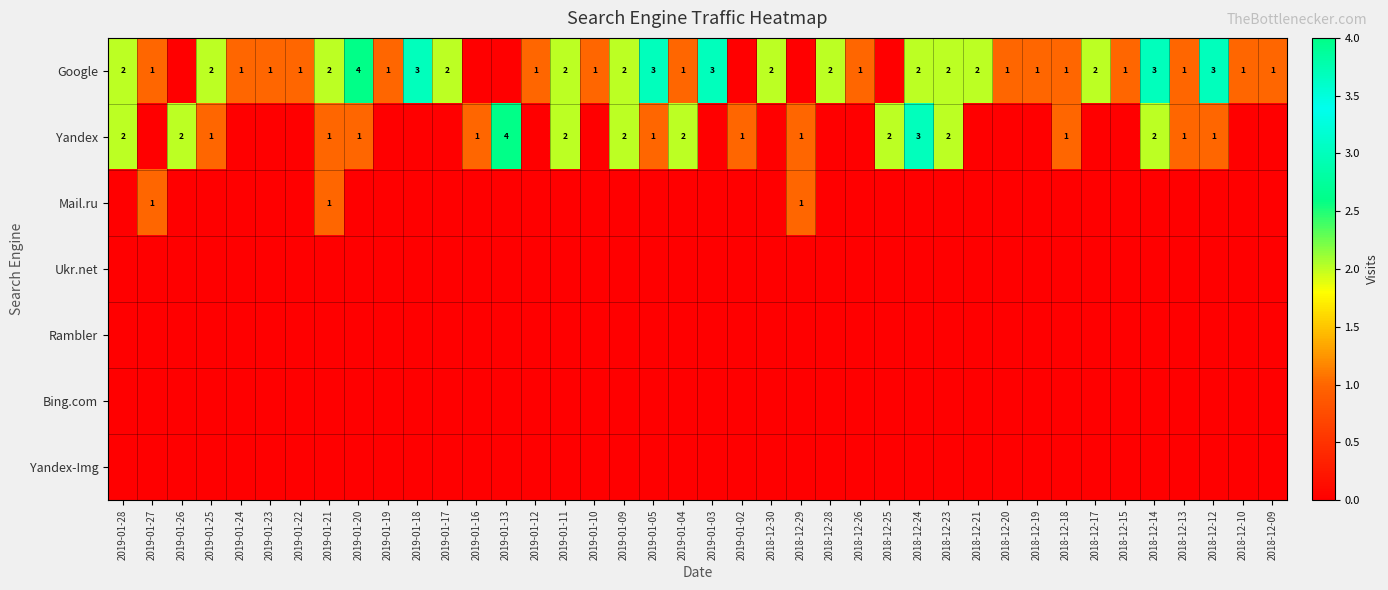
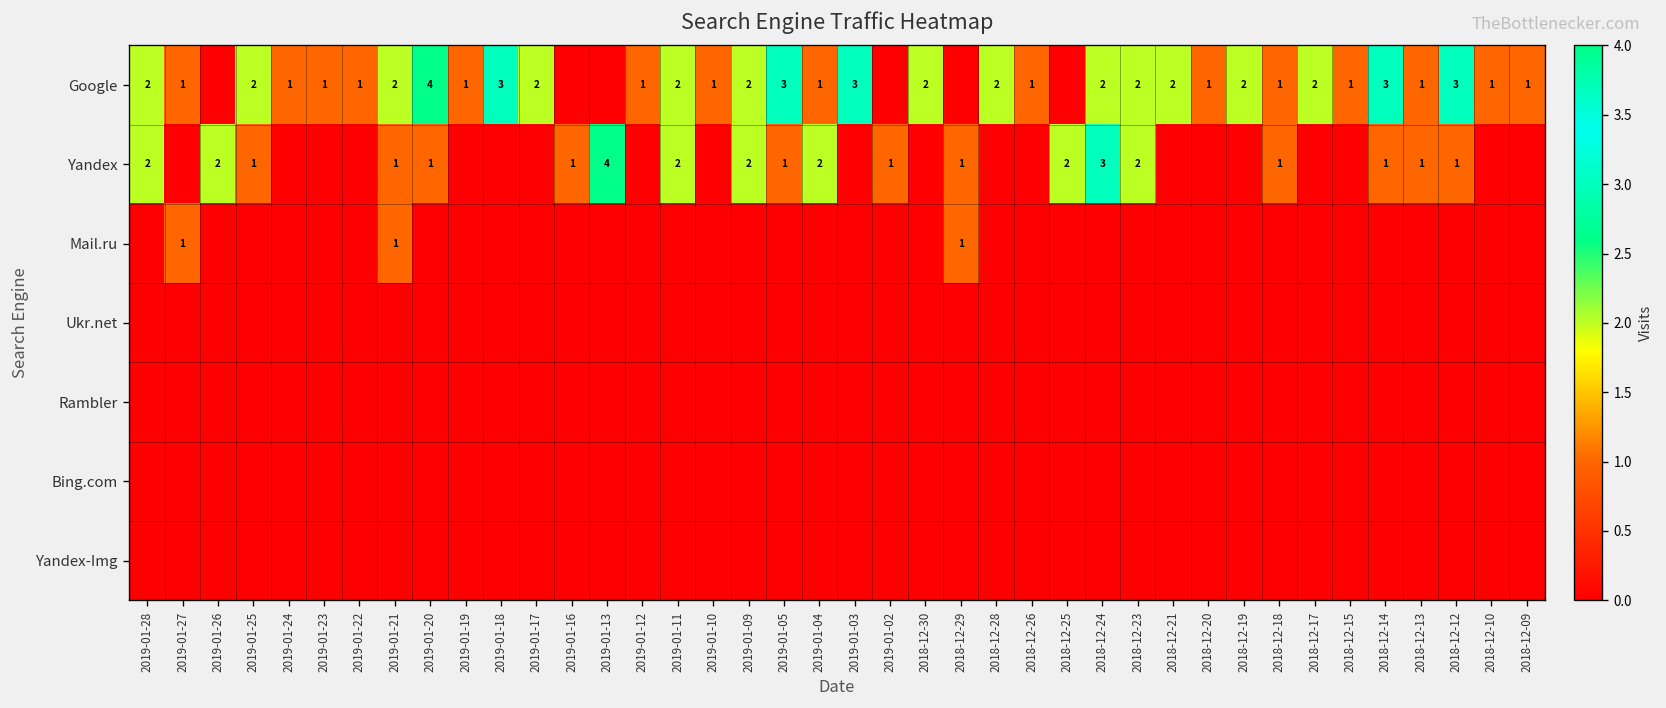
  {
    "Google": {
      "2019-01-28": 2,
      "2019-01-27": 1,
      "2019-01-25": 2,
      "2019-01-24": 1,
      "2019-01-23": 1,
      "2019-01-22": 1,
      "2019-01-21": 2,
      "2019-01-20": 4,
      "2019-01-19": 1,
      "2019-01-18": 3,
      "2019-01-17": 2,
      "2019-01-12": 1,
      "2019-01-11": 2,
      "2019-01-10": 1,
      "2019-01-09": 2,
      "2019-01-05": 3,
      "2019-01-04": 1,
      "2019-01-03": 3,
      "2018-12-30": 2,
      "2018-12-28": 2,
      "2018-12-26": 1,
      "2018-12-24": 2,
      "2018-12-23": 2,
      "2018-12-21": 2,
      "2018-12-20": 1,
-     "2018-12-19": 1,
+     "2018-12-19": 2,
      "2018-12-18": 1,
      "2018-12-17": 2,
      "2018-12-15": 1,
      "2018-12-14": 3,
      "2018-12-13": 1,
      "2018-12-12": 3,
      "2018-12-10": 1,
      "2018-12-09": 1
    },
    "Yandex": {
      "2019-01-28": 2,
      "2019-01-26": 2,
      "2019-01-25": 1,
      "2019-01-21": 1,
      "2019-01-20": 1,
      "2019-01-16": 1,
      "2019-01-13": 4,
      "2019-01-11": 2,
      "2019-01-09": 2,
      "2019-01-05": 1,
      "2019-01-04": 2,
      "2019-01-02": 1,
      "2018-12-29": 1,
      "2018-12-25": 2,
      "2018-12-24": 3,
      "2018-12-23": 2,
      "2018-12-18": 1,
-     "2018-12-14": 2,
+     "2018-12-14": 1,
      "2018-12-13": 1,
      "2018-12-12": 1
    },
    "Mail.ru": {
      "2019-01-27": 1,
      "2019-01-21": 1,
      "2018-12-29": 1
    }
  }
